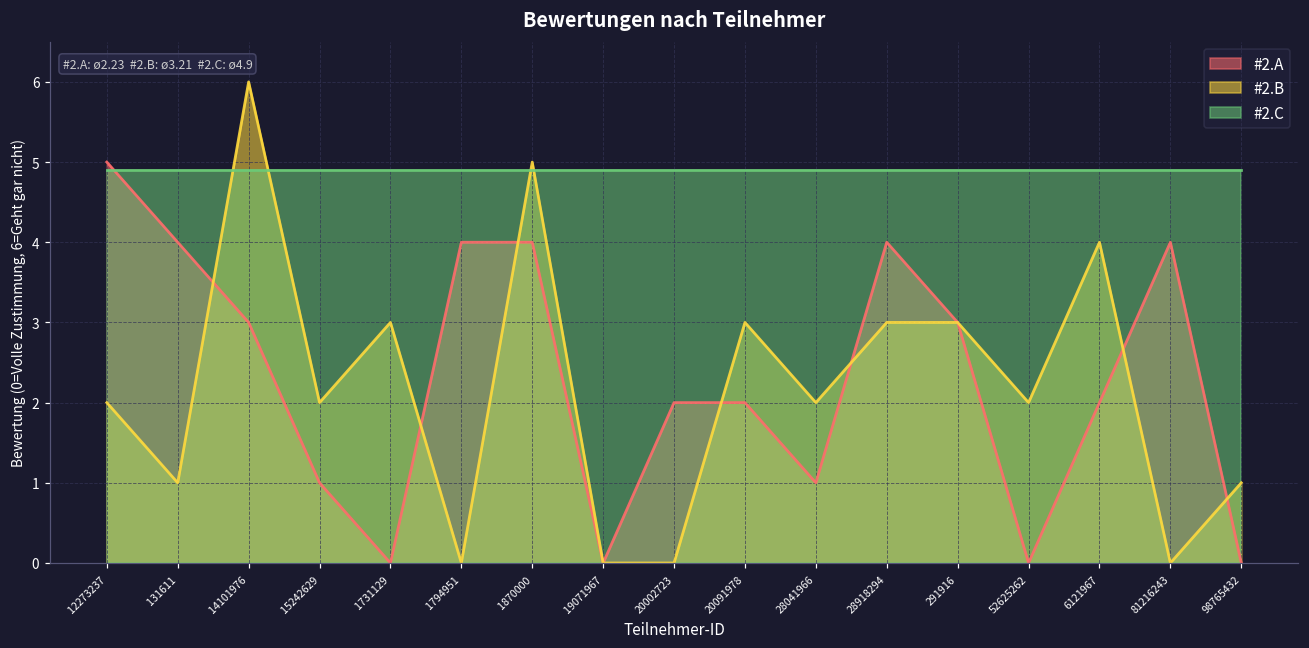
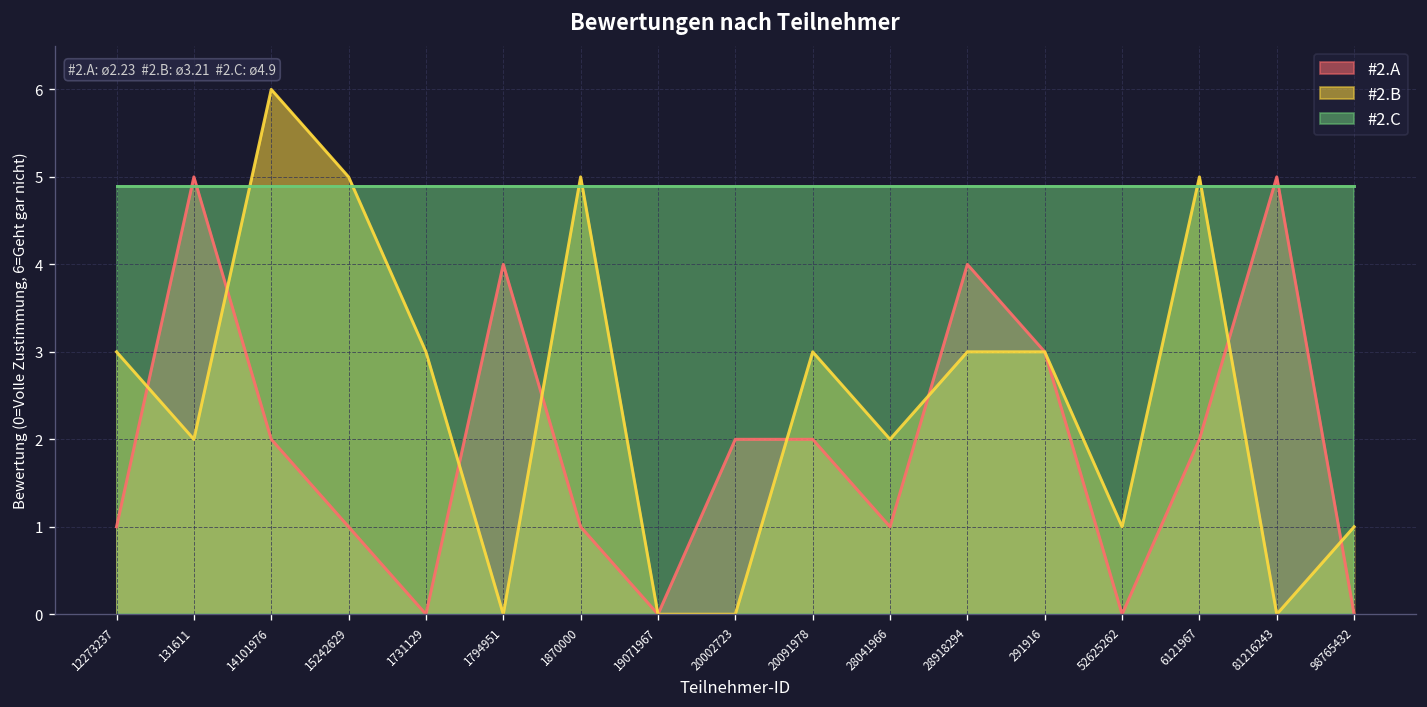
  {
    "#2.A": {
-     "12273237": 5,
-     "131611": 4,
-     "14101976": 3,
+     "12273237": 1,
+     "131611": 5,
+     "14101976": 2,
      "15242629": 1,
      "1731129": 0,
      "1794951": 4,
-     "1870000": 4,
+     "1870000": 1,
      "20002723": 2,
      "20091978": 2,
      "28041966": 1,
      "28918294": 4,
      "52625262": 0,
      "6121967": 2,
-     "81216243": 4,
+     "81216243": 5,
      "98765432": 0
    },
    "#2.B": {
-     "12273237": 2,
-     "131611": 1,
-     "15242629": 2,
+     "12273237": 3,
+     "131611": 2,
+     "15242629": 5,
      "1731129": 3,
      "1794951": 0,
      "1870000": 5,
      "20002723": 0,
      "20091978": 3,
      "28041966": 2,
      "28918294": 3,
-     "52625262": 2,
-     "6121967": 4,
+     "52625262": 1,
+     "6121967": 5,
      "81216243": 0,
      "98765432": 1
    },
    "#2.C": {
      "12273237": 4.9,
      "131611": 4.9,
      "14101976": 4.9,
      "15242629": 4.9,
      "1731129": 4.9,
      "1794951": 4.9,
      "1870000": 4.9,
      "19071967": 4.9,
      "20002723": 4.9,
      "20091978": 4.9,
      "28041966": 4.9,
      "28918294": 4.9,
      "291916": 4.9,
      "52625262": 4.9,
      "6121967": 4.9,
      "81216243": 4.9,
      "98765432": 4.9
    }
  }
